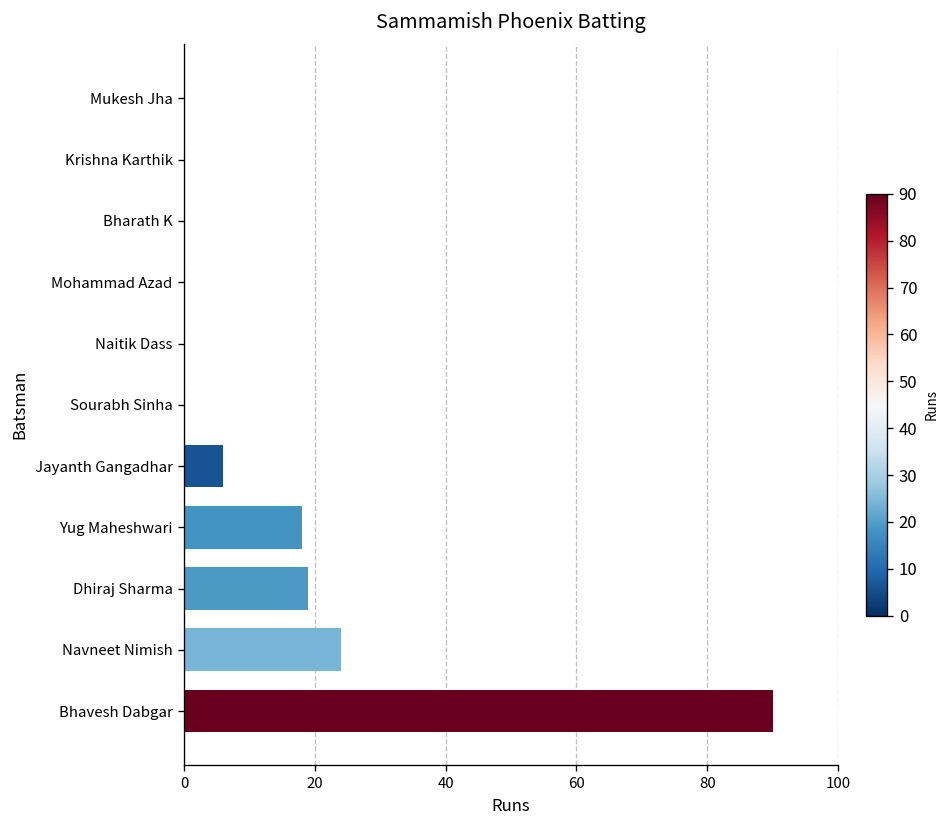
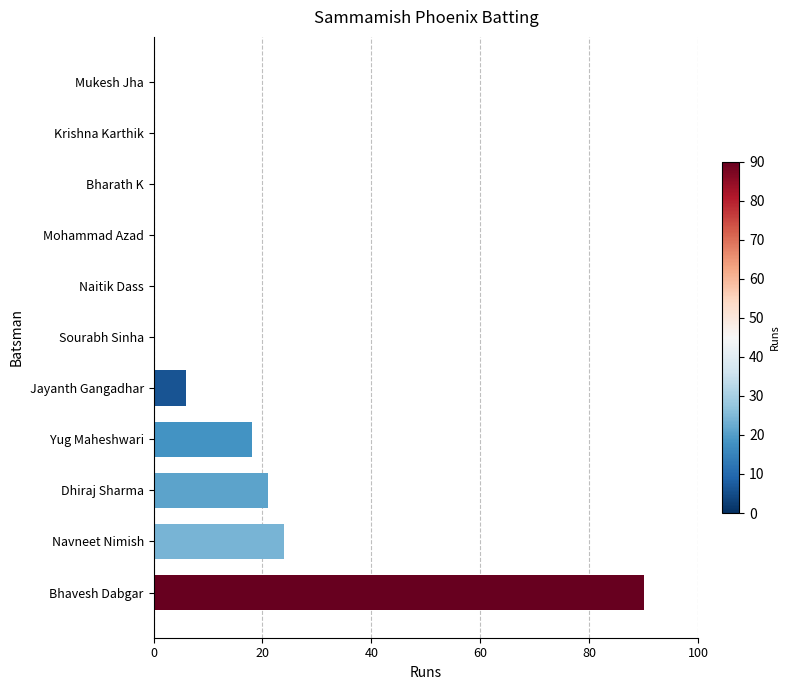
  {
    "Mukesh Jha": 0,
    "Krishna Karthik": 0,
    "Bharath K": 0,
    "Mohammad Azad": 0,
    "Naitik Dass": 0,
    "Sourabh Sinha": 0,
    "Jayanth Gangadhar": 6,
    "Yug Maheshwari": 18,
-   "Dhiraj Sharma": 19,
+   "Dhiraj Sharma": 21,
    "Navneet Nimish": 24,
    "Bhavesh Dabgar": 90
  }
